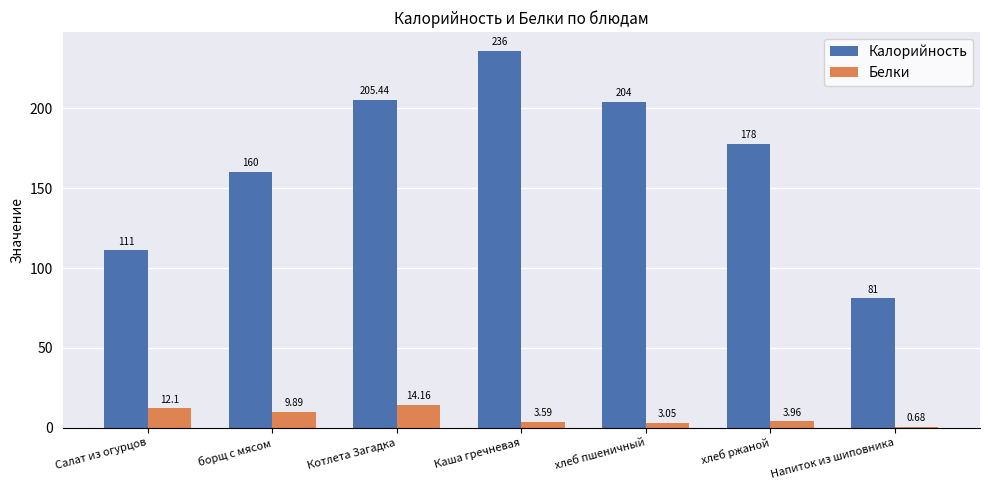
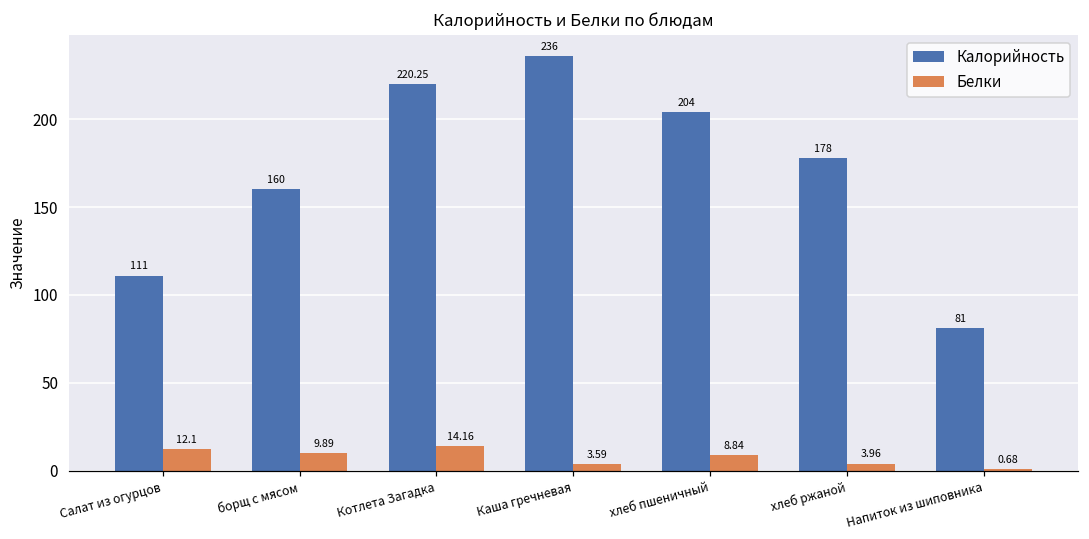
  {
    "Калорийность": {
      "Салат из огурцов": 111,
      "борщ с мясом": 160,
-     "Котлета Загадка": 205.44,
+     "Котлета Загадка": 220.25,
      "Каша гречневая": 236,
      "хлеб пшеничный": 204,
      "хлеб ржаной": 178,
      "Напиток из шиповника": 81
    },
    "Белки": {
      "Салат из огурцов": 12.1,
      "борщ с мясом": 9.89,
      "Котлета Загадка": 14.16,
      "Каша гречневая": 3.59,
-     "хлеб пшеничный": 3.05,
+     "хлеб пшеничный": 8.84,
      "хлеб ржаной": 3.96,
      "Напиток из шиповника": 0.68
    }
  }
